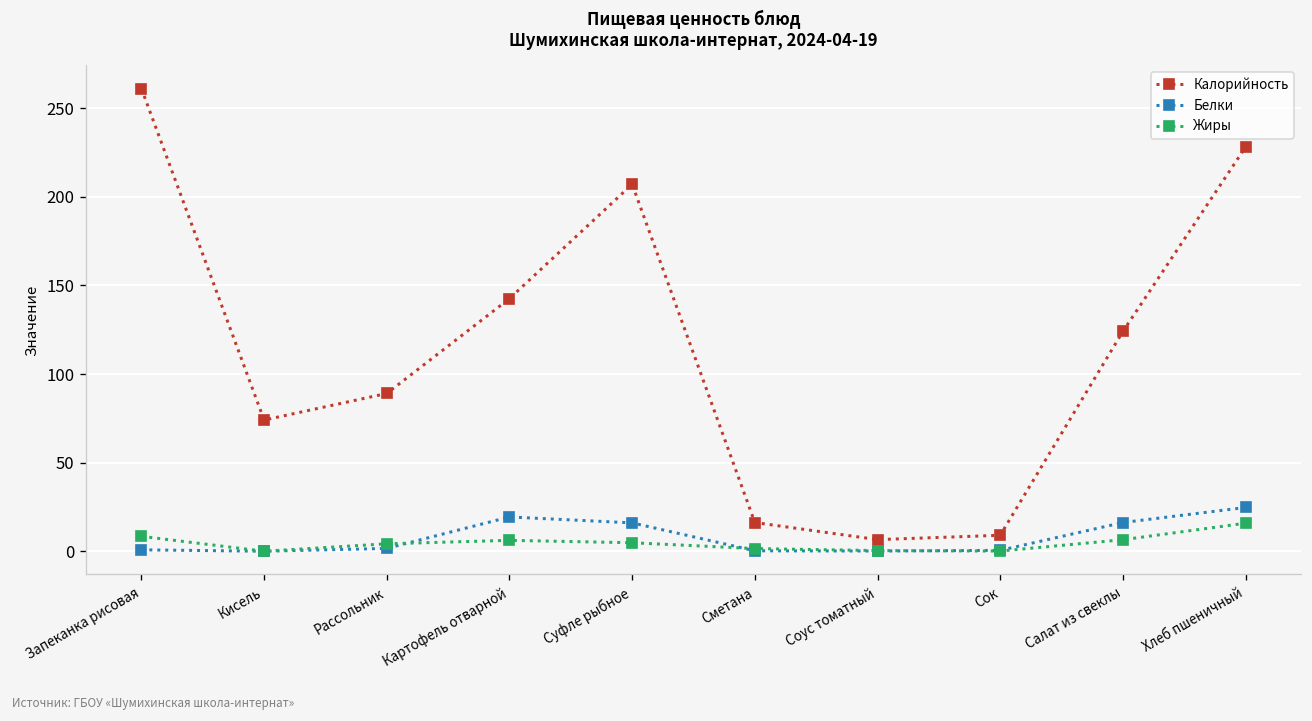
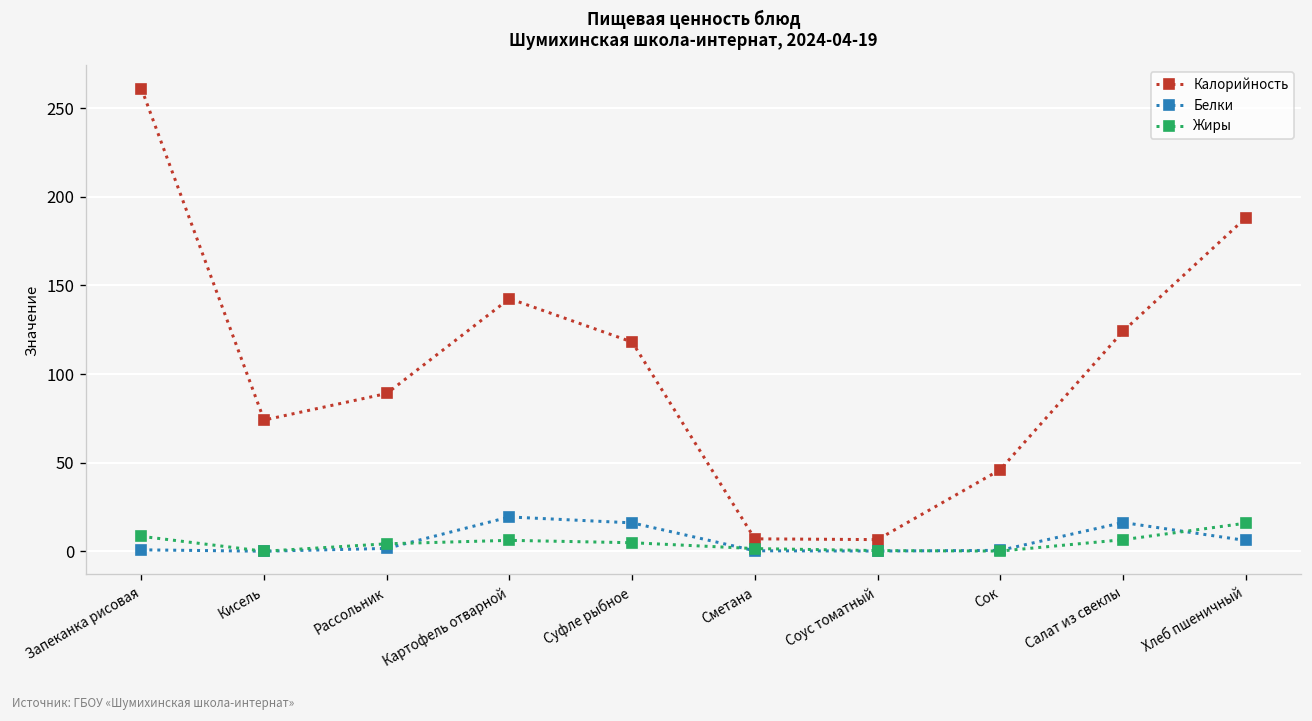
  {
    "Калорийность": {
      "Запеканка рисовая": 261,
      "Кисель": 74,
      "Рассольник": 89,
      "Картофель отварной": 143,
-     "Суфле рыбное": 207,
-     "Сметана": 16,
+     "Суфле рыбное": 118,
+     "Сметана": 7,
      "Соус томатный": 7,
-     "Сок": 9,
+     "Сок": 46,
      "Салат из свеклы": 124,
-     "Хлеб пшеничный": 228
+     "Хлеб пшеничный": 188
    },
    "Белки": {
      "Запеканка рисовая": 1,
      "Рассольник": 2,
      "Картофель отварной": 19,
      "Суфле рыбное": 16,
      "Салат из свеклы": 16,
-     "Хлеб пшеничный": 25
+     "Хлеб пшеничный": 6
    },
    "Жиры": {
      "Запеканка рисовая": 8,
      "Рассольник": 4,
      "Картофель отварной": 6,
      "Суфле рыбное": 5,
      "Салат из свеклы": 7,
      "Хлеб пшеничный": 16
    }
  }
